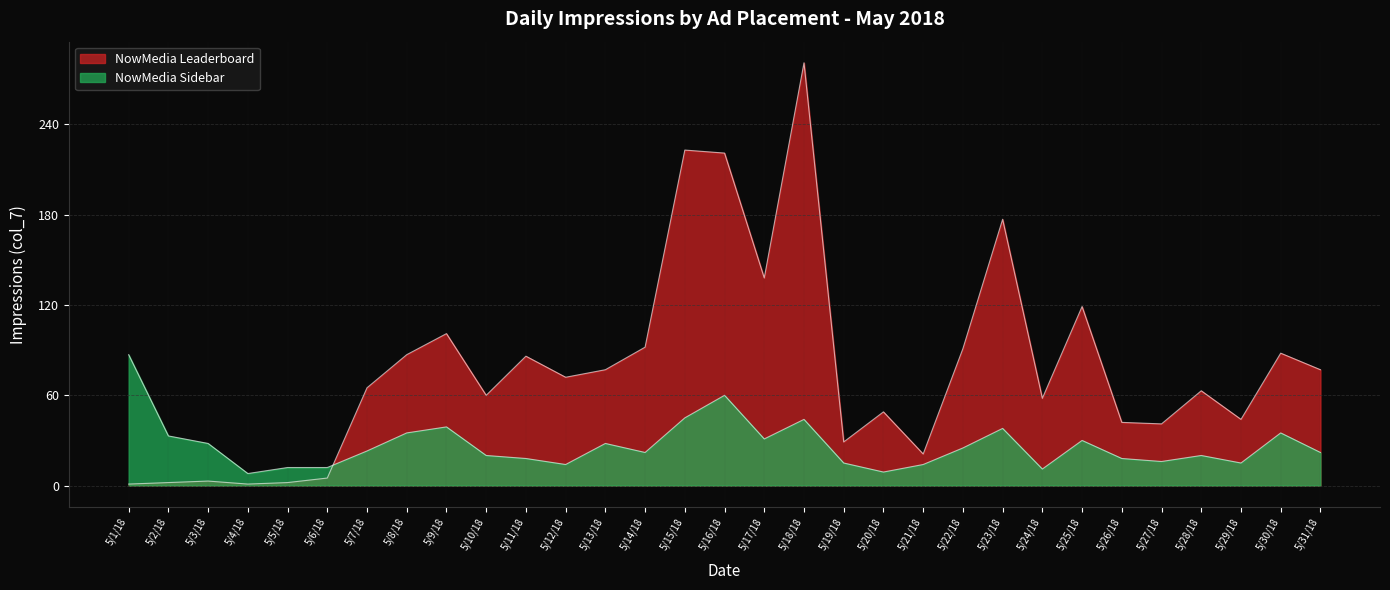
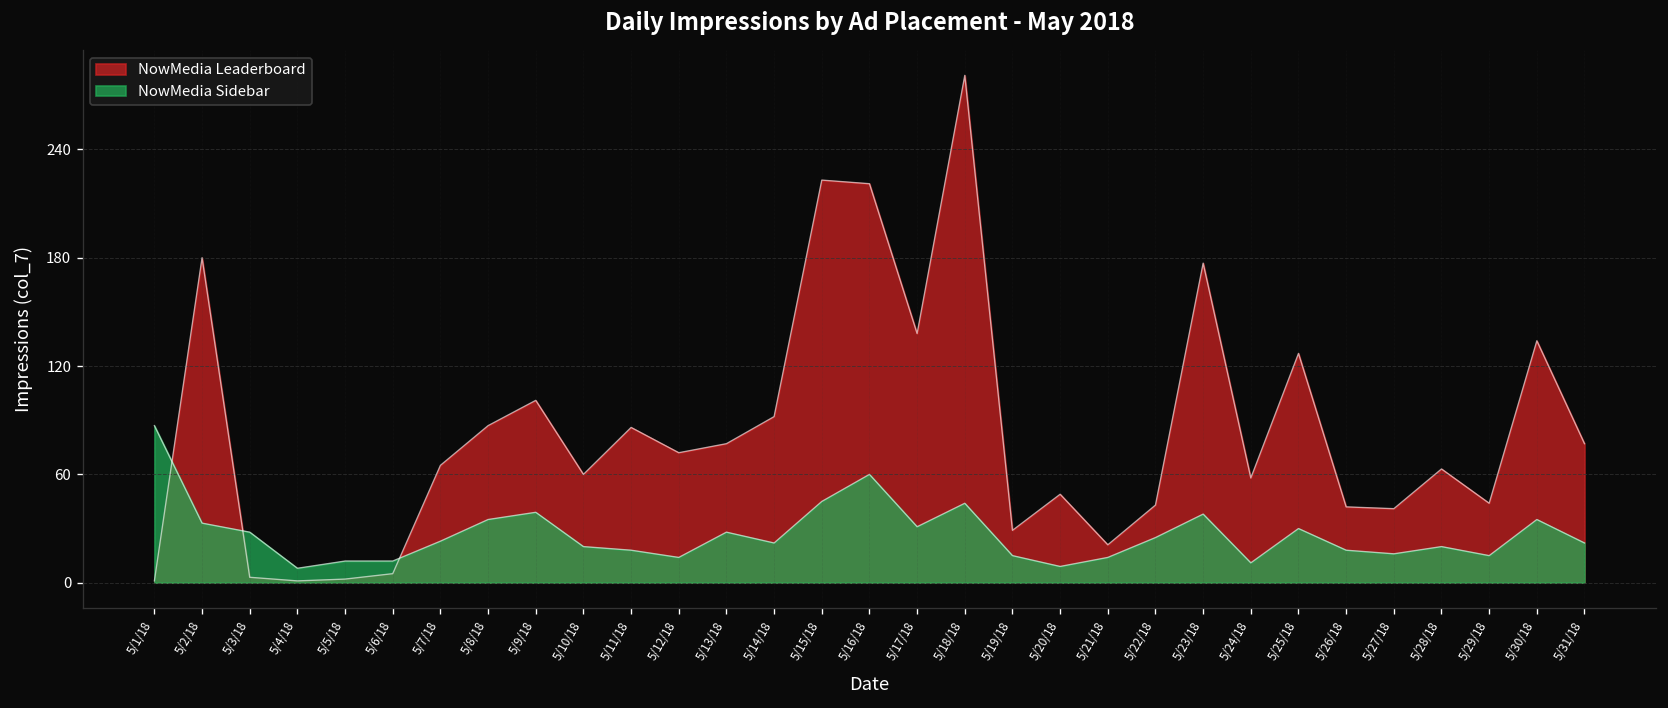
  {
    "NowMedia Leaderboard": {
      "5/1/18": 1,
-     "5/2/18": 2,
+     "5/2/18": 180,
      "5/3/18": 3,
      "5/4/18": 1,
      "5/5/18": 2,
      "5/6/18": 5,
      "5/7/18": 65,
      "5/8/18": 87,
      "5/9/18": 101,
      "5/10/18": 60,
      "5/11/18": 86,
      "5/12/18": 72,
      "5/13/18": 77,
      "5/14/18": 92,
      "5/15/18": 223,
      "5/16/18": 221,
      "5/17/18": 138,
      "5/18/18": 281,
      "5/19/18": 29,
      "5/20/18": 49,
      "5/21/18": 21,
-     "5/22/18": 91,
+     "5/22/18": 43,
      "5/23/18": 177,
      "5/24/18": 58,
-     "5/25/18": 119,
+     "5/25/18": 127,
      "5/26/18": 42,
      "5/27/18": 41,
      "5/28/18": 63,
      "5/29/18": 44,
-     "5/30/18": 88,
+     "5/30/18": 134,
      "5/31/18": 77
    },
    "NowMedia Sidebar": {
      "5/1/18": 87,
      "5/2/18": 33,
      "5/3/18": 28,
      "5/4/18": 8,
      "5/5/18": 12,
      "5/6/18": 12,
      "5/7/18": 23,
      "5/8/18": 35,
      "5/9/18": 39,
      "5/10/18": 20,
      "5/11/18": 18,
      "5/12/18": 14,
      "5/13/18": 28,
      "5/14/18": 22,
      "5/15/18": 45,
      "5/16/18": 60,
      "5/17/18": 31,
      "5/18/18": 44,
      "5/19/18": 15,
      "5/20/18": 9,
      "5/21/18": 14,
      "5/22/18": 25,
      "5/23/18": 38,
      "5/24/18": 11,
      "5/25/18": 30,
      "5/26/18": 18,
      "5/27/18": 16,
      "5/28/18": 20,
      "5/29/18": 15,
      "5/30/18": 35,
      "5/31/18": 22
    }
  }
